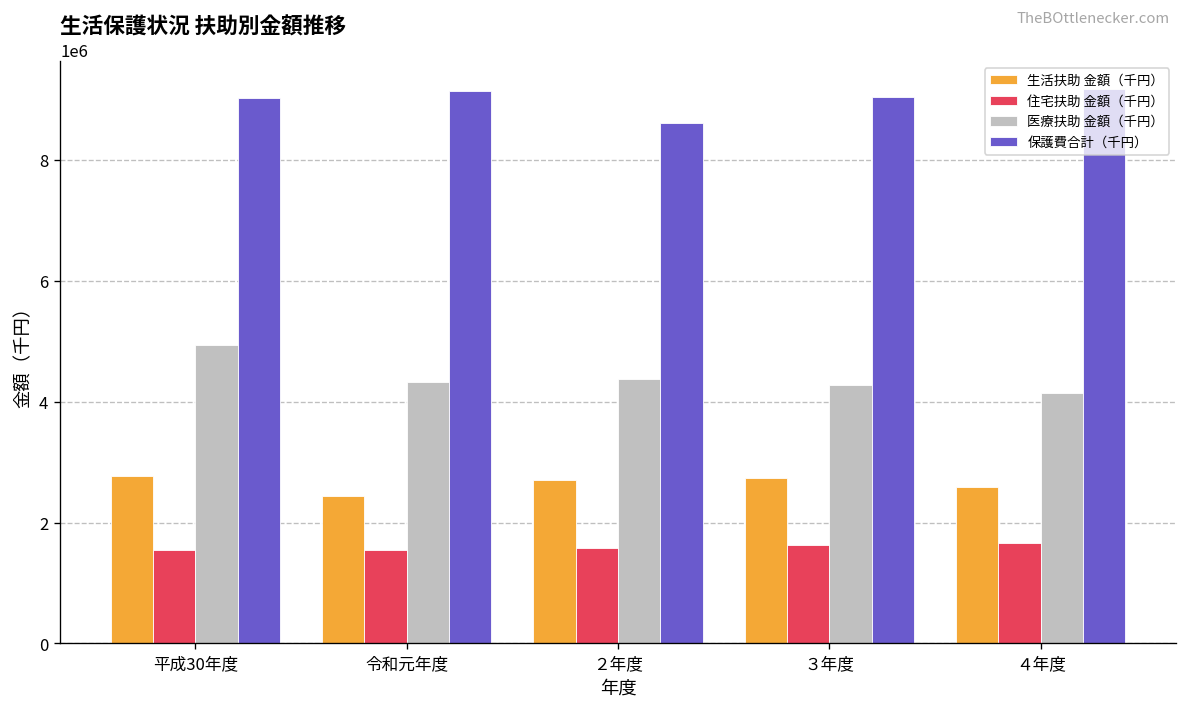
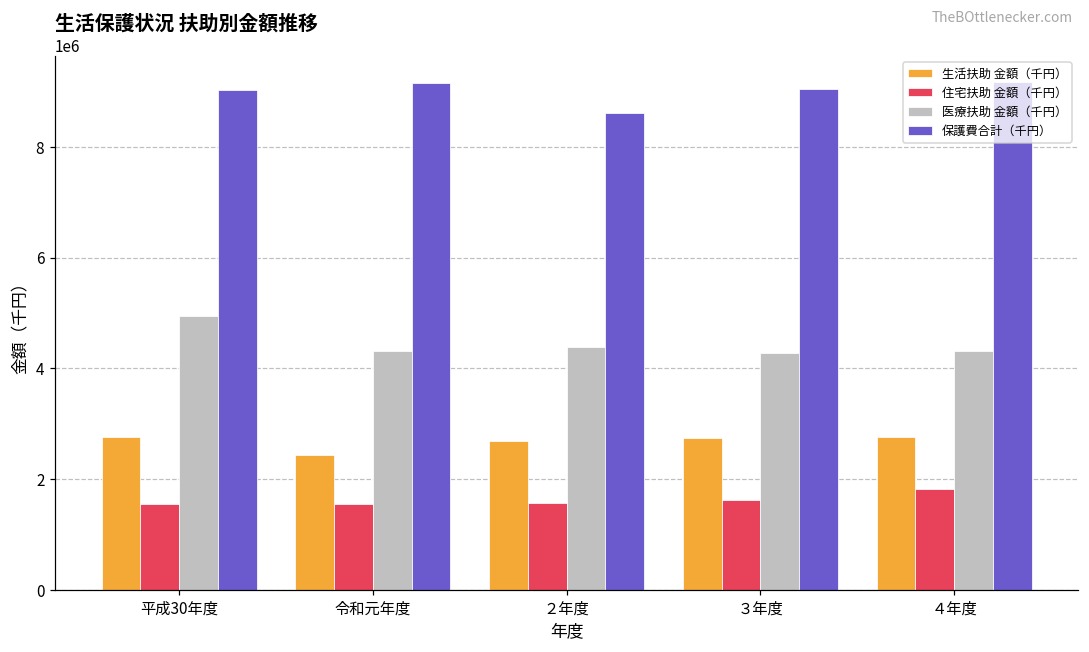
  {
    "生活扶助 金額（千円）": {
      "平成30年度": 2800000,
      "令和元年度": 2400000,
      "２年度": 2700000,
      "３年度": 2700000,
-     "４年度": 2600000
+     "４年度": 2800000
    },
    "住宅扶助 金額（千円）": {
      "平成30年度": 1500000,
      "令和元年度": 1500000,
      "２年度": 1600000,
      "３年度": 1600000,
-     "４年度": 1700000
+     "４年度": 1800000
    },
    "医療扶助 金額（千円）": {
      "平成30年度": 4900000,
      "令和元年度": 4300000,
      "２年度": 4400000,
      "３年度": 4300000,
-     "４年度": 4100000
+     "４年度": 4300000
    },
    "保護費合計（千円）": {
      "平成30年度": 9000000,
      "令和元年度": 9100000,
      "２年度": 8600000,
      "３年度": 9000000
    }
  }
